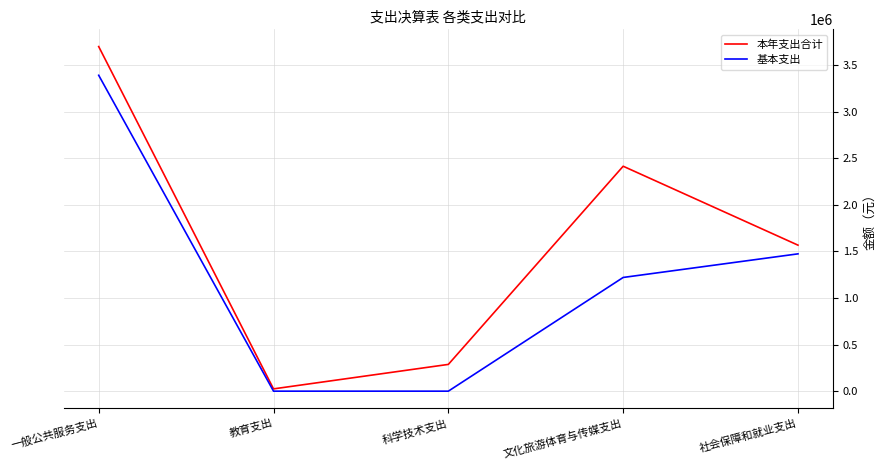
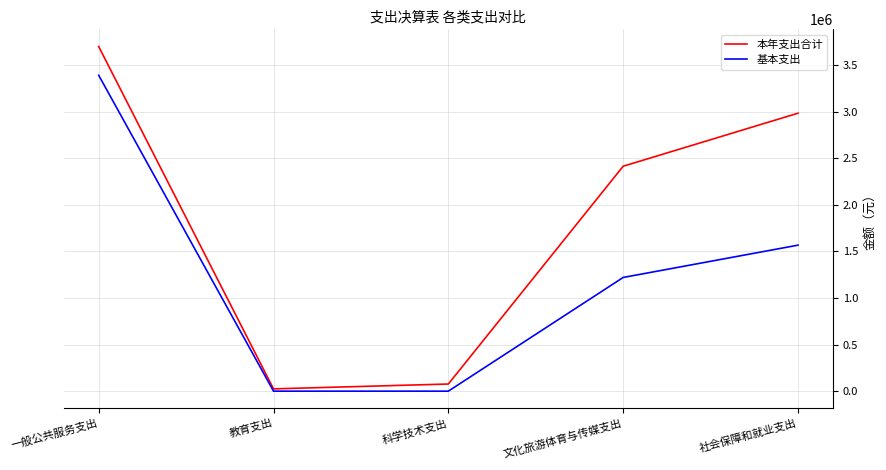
  {
    "本年支出合计": {
      "一般公共服务支出": 3700000,
-     "科学技术支出": 300000,
+     "科学技术支出": 100000,
      "文化旅游体育与传媒支出": 2400000,
-     "社会保障和就业支出": 1600000
+     "社会保障和就业支出": 3000000
    },
    "基本支出": {
      "一般公共服务支出": 3400000,
      "科学技术支出": 0,
      "文化旅游体育与传媒支出": 1200000,
-     "社会保障和就业支出": 1500000
+     "社会保障和就业支出": 1600000
    }
  }
